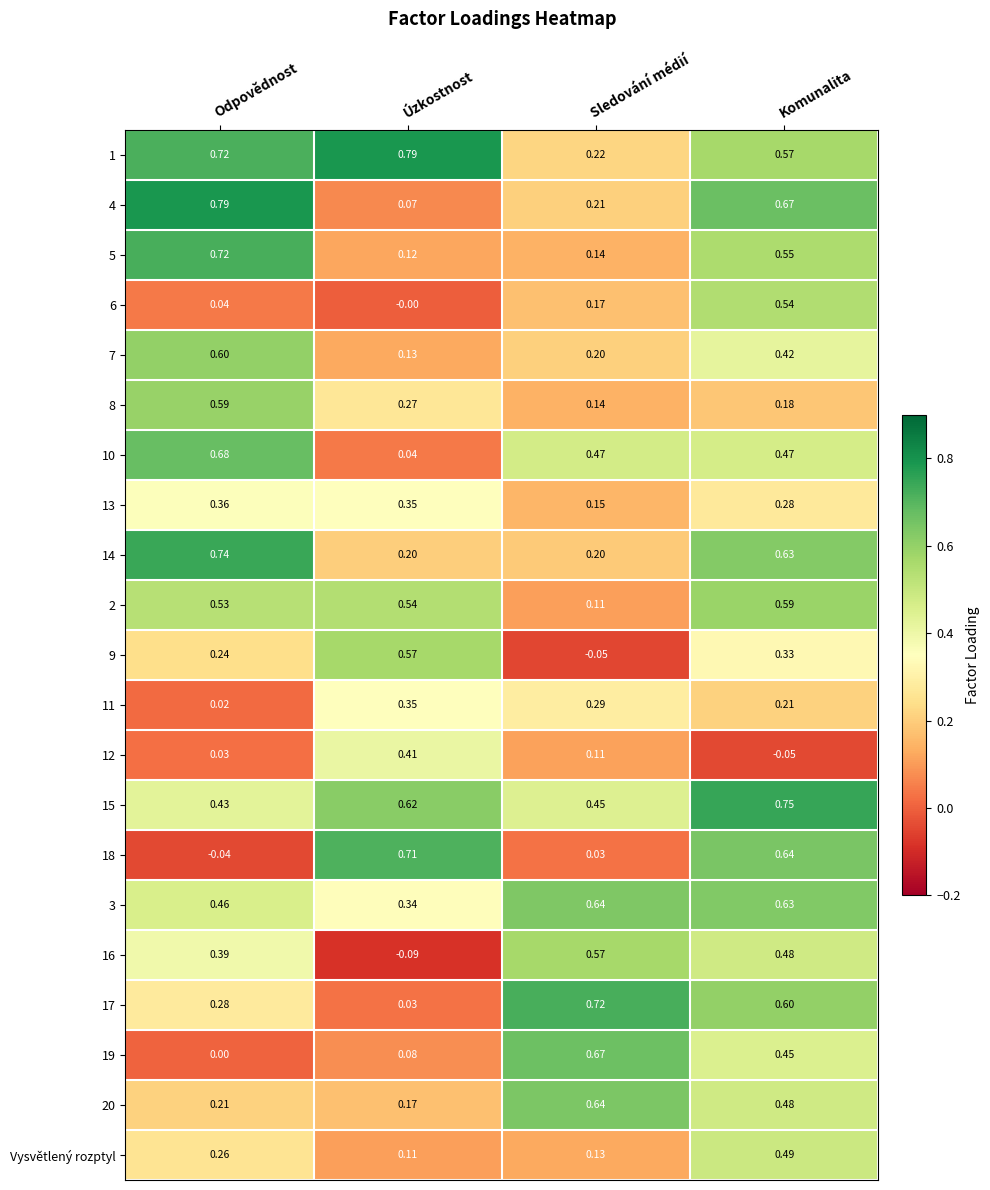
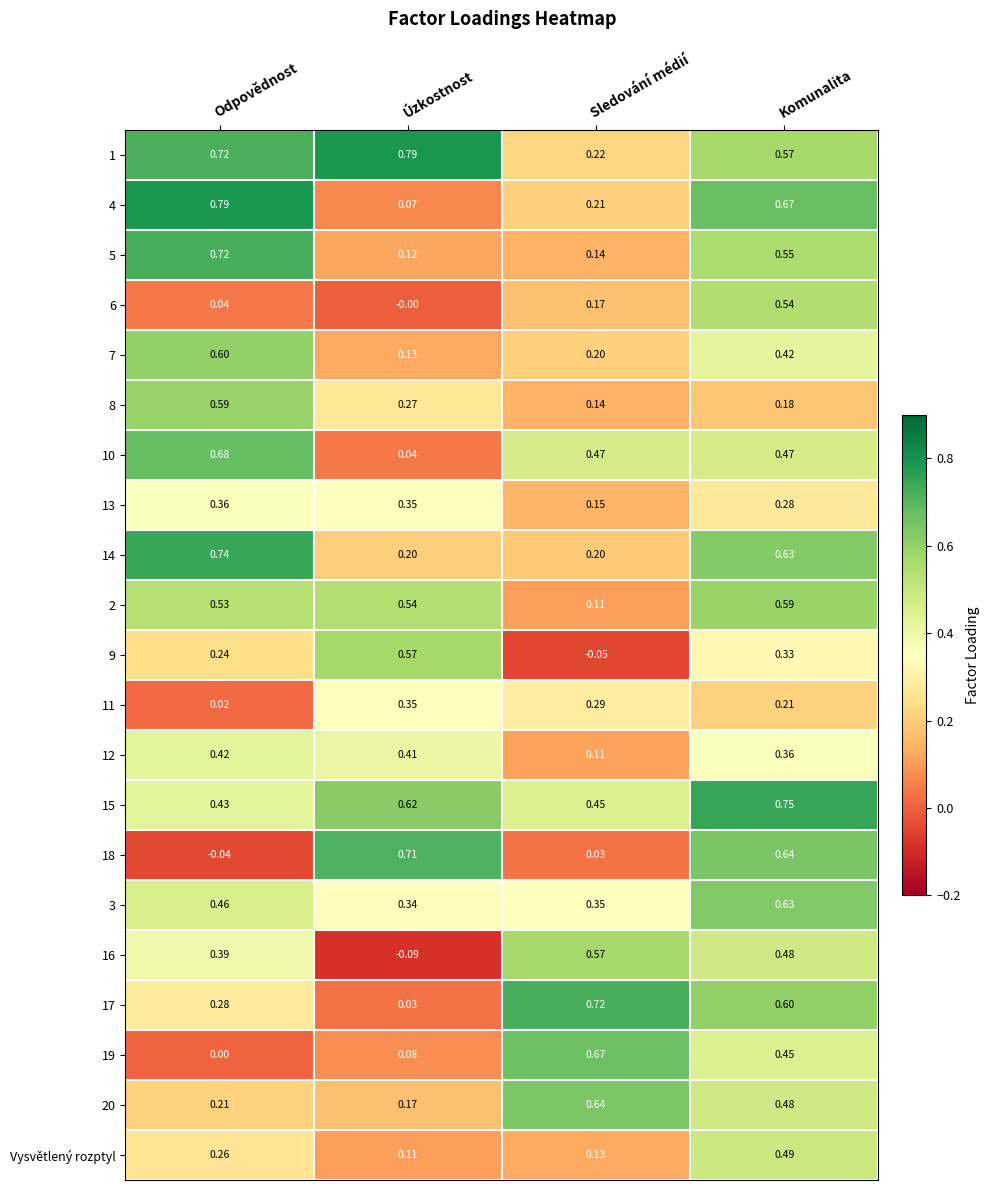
  {
    "1": {
      "Odpovědnost": 0.72,
      "Úzkostnost": 0.79,
      "Sledování médií": 0.22,
      "Komunalita": 0.57
    },
    "4": {
      "Odpovědnost": 0.79,
      "Úzkostnost": 0.07,
      "Sledování médií": 0.21,
      "Komunalita": 0.67
    },
    "5": {
      "Odpovědnost": 0.72,
      "Úzkostnost": 0.12,
      "Sledování médií": 0.14,
      "Komunalita": 0.55
    },
    "6": {
      "Odpovědnost": 0.04,
      "Úzkostnost": -0.00,
      "Sledování médií": 0.17,
      "Komunalita": 0.54
    },
    "7": {
      "Odpovědnost": 0.60,
      "Úzkostnost": 0.13,
      "Sledování médií": 0.20,
      "Komunalita": 0.42
    },
    "8": {
      "Odpovědnost": 0.59,
      "Úzkostnost": 0.27,
      "Sledování médií": 0.14,
      "Komunalita": 0.18
    },
    "10": {
      "Odpovědnost": 0.68,
      "Úzkostnost": 0.04,
      "Sledování médií": 0.47,
      "Komunalita": 0.47
    },
    "13": {
      "Odpovědnost": 0.36,
      "Úzkostnost": 0.35,
      "Sledování médií": 0.15,
      "Komunalita": 0.28
    },
    "14": {
      "Odpovědnost": 0.74,
      "Úzkostnost": 0.20,
      "Sledování médií": 0.20,
      "Komunalita": 0.63
    },
    "2": {
      "Odpovědnost": 0.53,
      "Úzkostnost": 0.54,
      "Sledování médií": 0.11,
      "Komunalita": 0.59
    },
    "9": {
      "Odpovědnost": 0.24,
      "Úzkostnost": 0.57,
      "Sledování médií": -0.05,
      "Komunalita": 0.33
    },
    "11": {
      "Odpovědnost": 0.02,
      "Úzkostnost": 0.35,
      "Sledování médií": 0.29,
      "Komunalita": 0.21
    },
    "12": {
-     "Odpovědnost": 0.03,
+     "Odpovědnost": 0.42,
      "Úzkostnost": 0.41,
      "Sledování médií": 0.11,
-     "Komunalita": -0.05
+     "Komunalita": 0.36
    },
    "15": {
      "Odpovědnost": 0.43,
      "Úzkostnost": 0.62,
      "Sledování médií": 0.45,
      "Komunalita": 0.75
    },
    "18": {
      "Odpovědnost": -0.04,
      "Úzkostnost": 0.71,
      "Sledování médií": 0.03,
      "Komunalita": 0.64
    },
    "3": {
      "Odpovědnost": 0.46,
      "Úzkostnost": 0.34,
-     "Sledování médií": 0.64,
+     "Sledování médií": 0.35,
      "Komunalita": 0.63
    },
    "16": {
      "Odpovědnost": 0.39,
      "Úzkostnost": -0.09,
      "Sledování médií": 0.57,
      "Komunalita": 0.48
    },
    "17": {
      "Odpovědnost": 0.28,
      "Úzkostnost": 0.03,
      "Sledování médií": 0.72,
      "Komunalita": 0.60
    },
    "19": {
      "Odpovědnost": 0.00,
      "Úzkostnost": 0.08,
      "Sledování médií": 0.67,
      "Komunalita": 0.45
    },
    "20": {
      "Odpovědnost": 0.21,
      "Úzkostnost": 0.17,
      "Sledování médií": 0.64,
      "Komunalita": 0.48
    },
    "Vysvětlený rozptyl": {
      "Odpovědnost": 0.26,
      "Úzkostnost": 0.11,
      "Sledování médií": 0.13,
      "Komunalita": 0.49
    }
  }
